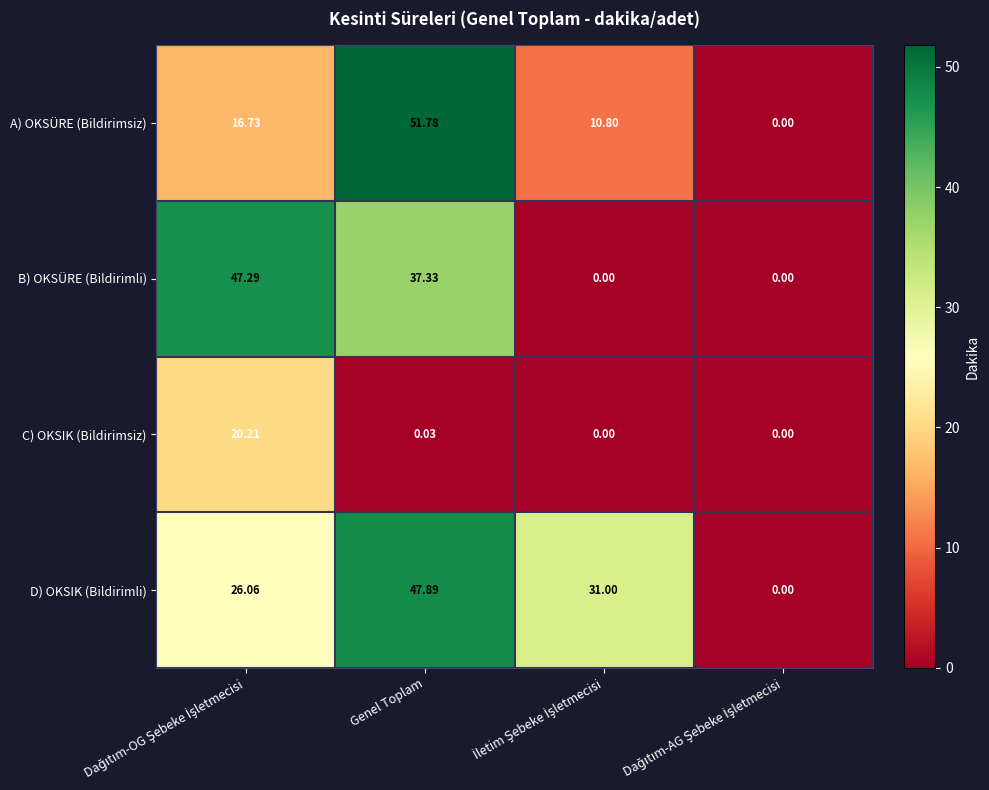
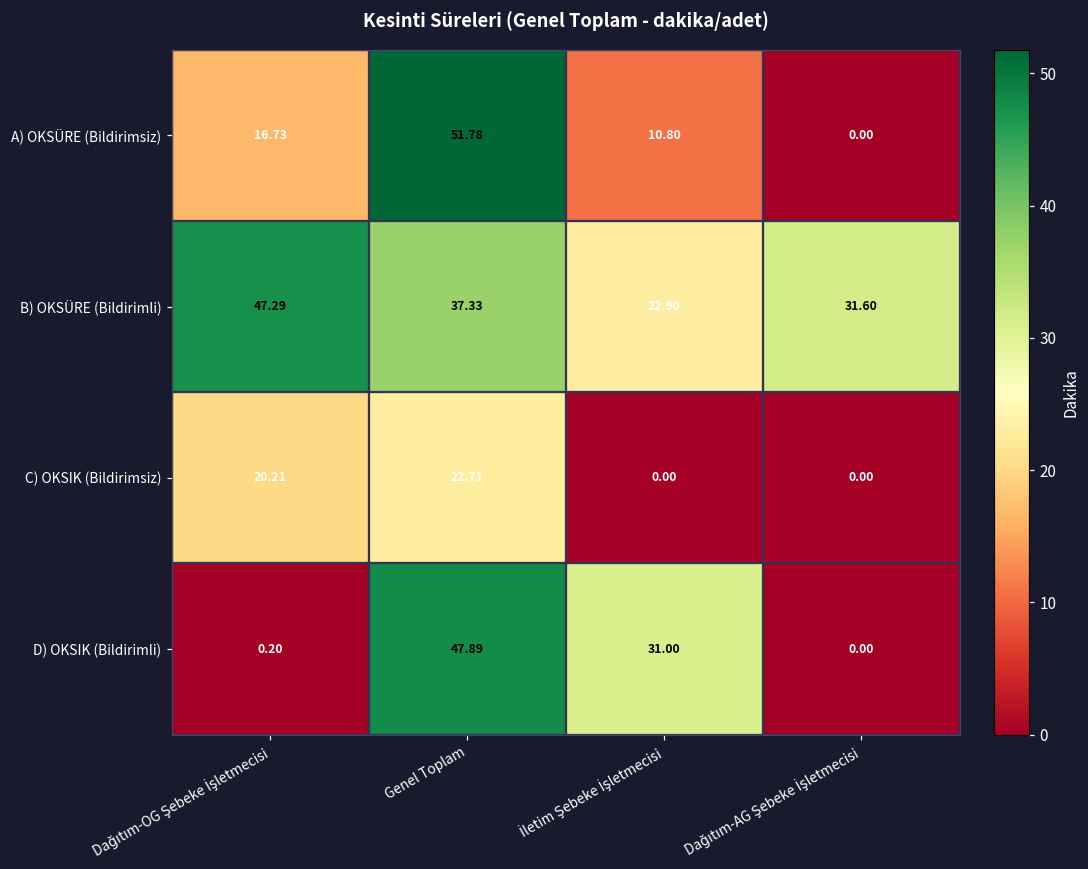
  {
    "A) OKSÜRE (Bildirimsiz)": {
      "Dağıtım-OG Şebeke İşletmecisi": 16.73,
      "Genel Toplam": 51.78,
      "İletim Şebeke İşletmecisi": 10.80,
      "Dağıtım-AG Şebeke İşletmecisi": 0.00
    },
    "B) OKSÜRE (Bildirimli)": {
      "Dağıtım-OG Şebeke İşletmecisi": 47.29,
      "Genel Toplam": 37.33,
-     "İletim Şebeke İşletmecisi": 0.00,
-     "Dağıtım-AG Şebeke İşletmecisi": 0.00
+     "İletim Şebeke İşletmecisi": 22.90,
+     "Dağıtım-AG Şebeke İşletmecisi": 31.60
    },
    "C) OKSIK (Bildirimsiz)": {
      "Dağıtım-OG Şebeke İşletmecisi": 20.21,
-     "Genel Toplam": 0.03,
+     "Genel Toplam": 22.71,
      "İletim Şebeke İşletmecisi": 0.00,
      "Dağıtım-AG Şebeke İşletmecisi": 0.00
    },
    "D) OKSIK (Bildirimli)": {
-     "Dağıtım-OG Şebeke İşletmecisi": 26.06,
+     "Dağıtım-OG Şebeke İşletmecisi": 0.20,
      "Genel Toplam": 47.89,
      "İletim Şebeke İşletmecisi": 31.00,
      "Dağıtım-AG Şebeke İşletmecisi": 0.00
    }
  }
